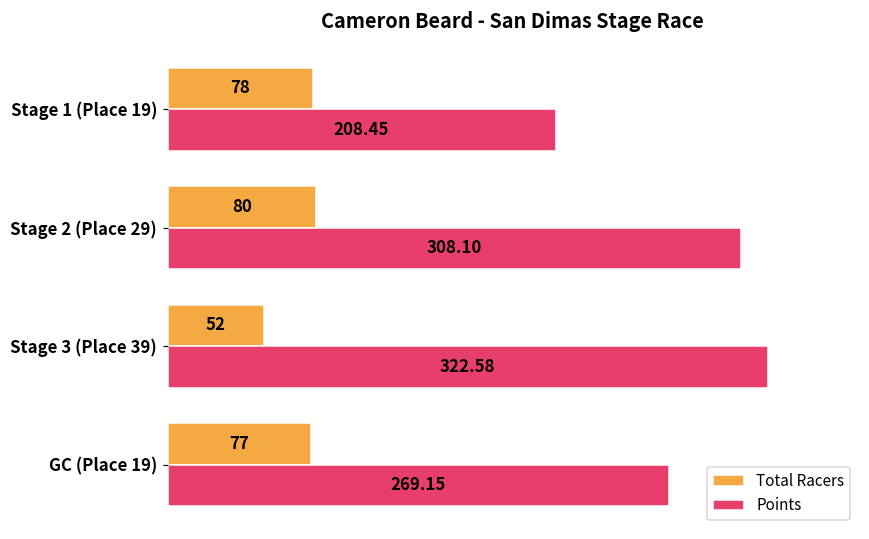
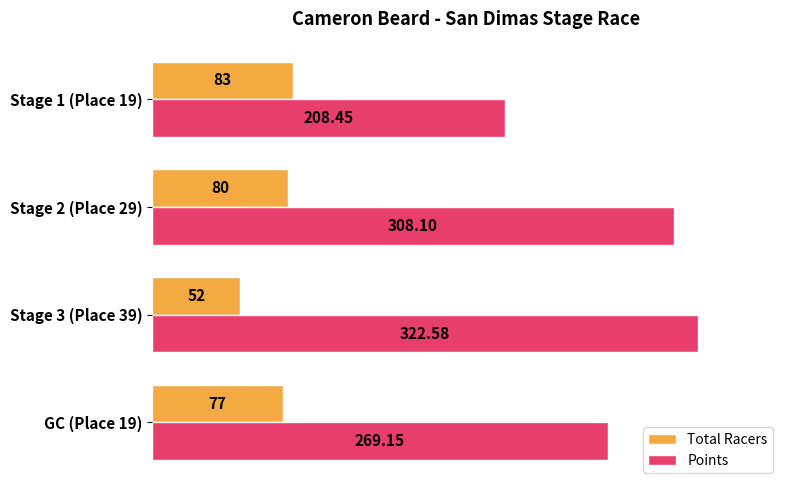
  {
    "Total Racers": {
-     "Stage 1 (Place 19)": 78,
+     "Stage 1 (Place 19)": 83,
      "Stage 2 (Place 29)": 80,
      "Stage 3 (Place 39)": 52,
      "GC (Place 19)": 77
    },
    "Points": {
      "Stage 1 (Place 19)": 208.45,
      "Stage 2 (Place 29)": 308.10,
      "Stage 3 (Place 39)": 322.58,
      "GC (Place 19)": 269.15
    }
  }
